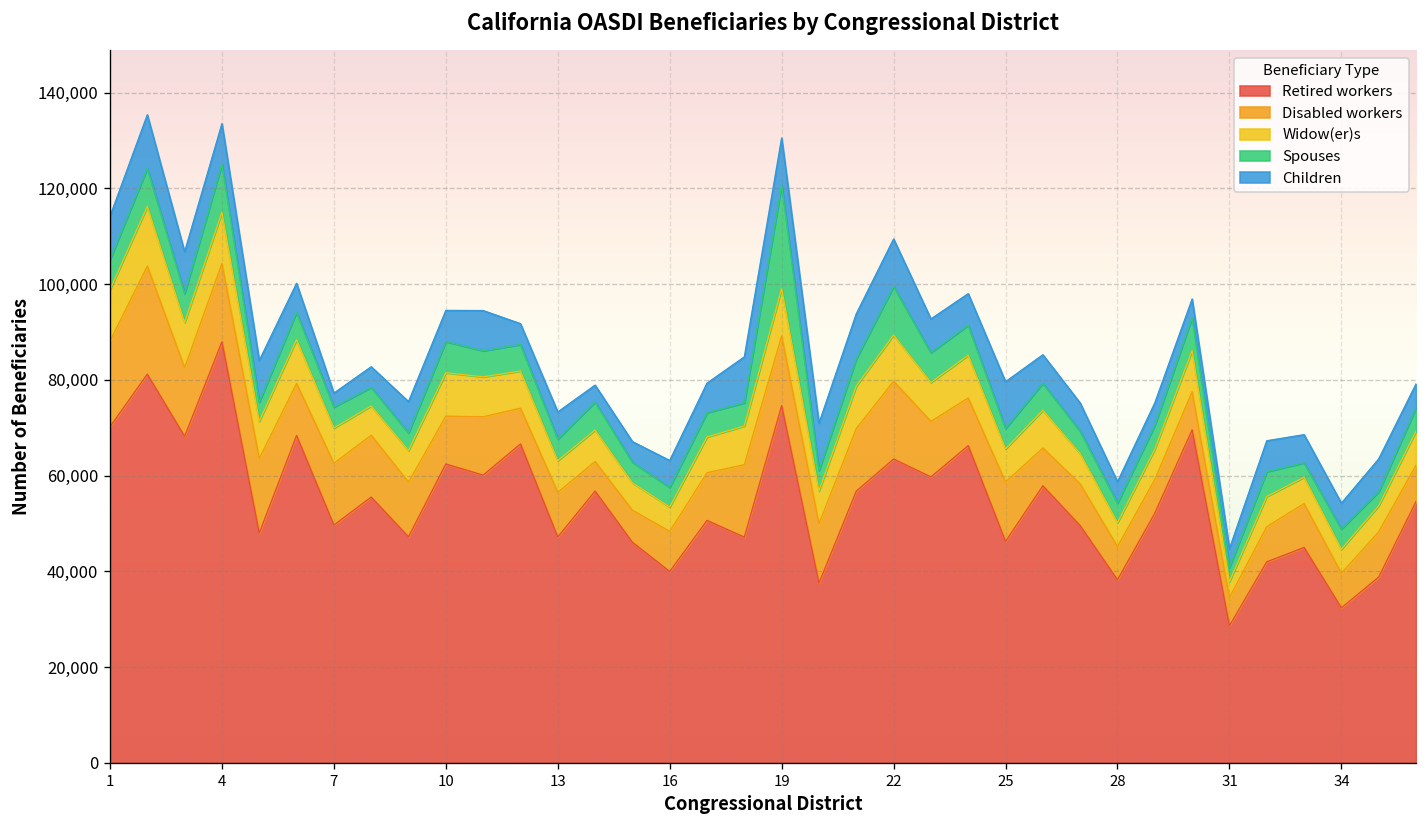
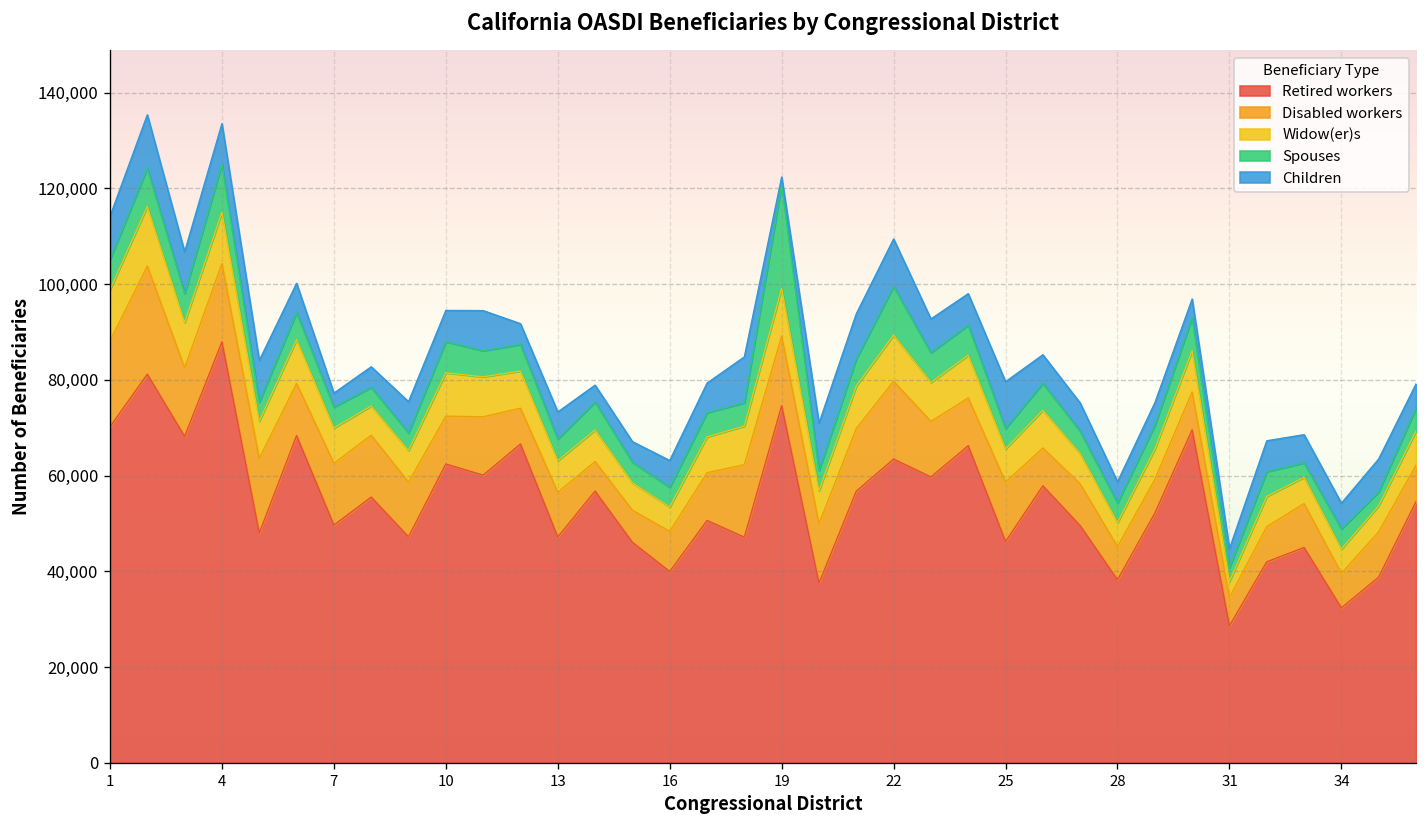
  {
    "Retired workers": {
      "1": "70,000",
      "4": "88,000",
      "7": "50,000",
      "10": "62,000",
      "13": "47,000",
      "16": "40,000",
      "19": "75,000",
      "22": "63,000",
      "25": "46,000",
      "28": "38,000",
      "31": "29,000",
      "34": "32,000"
    },
    "Spouses": {
      "1": "6,000",
      "4": "10,000",
      "7": "4,000",
      "10": "7,000",
      "13": "4,000",
      "16": "4,000",
      "19": "22,000",
      "22": "10,000",
      "25": "4,000",
      "28": "4,000",
      "31": "3,000",
      "34": "4,000"
    },
    "Children": {
      "1": "9,000",
      "4": "8,000",
      "7": "3,000",
      "10": "7,000",
      "13": "6,000",
      "16": "6,000",
-     "19": "10,000",
+     "19": "2,000",
      "22": "10,000",
      "25": "10,000",
      "28": "4,000",
      "31": "4,000",
      "34": "5,000"
    }
  }
